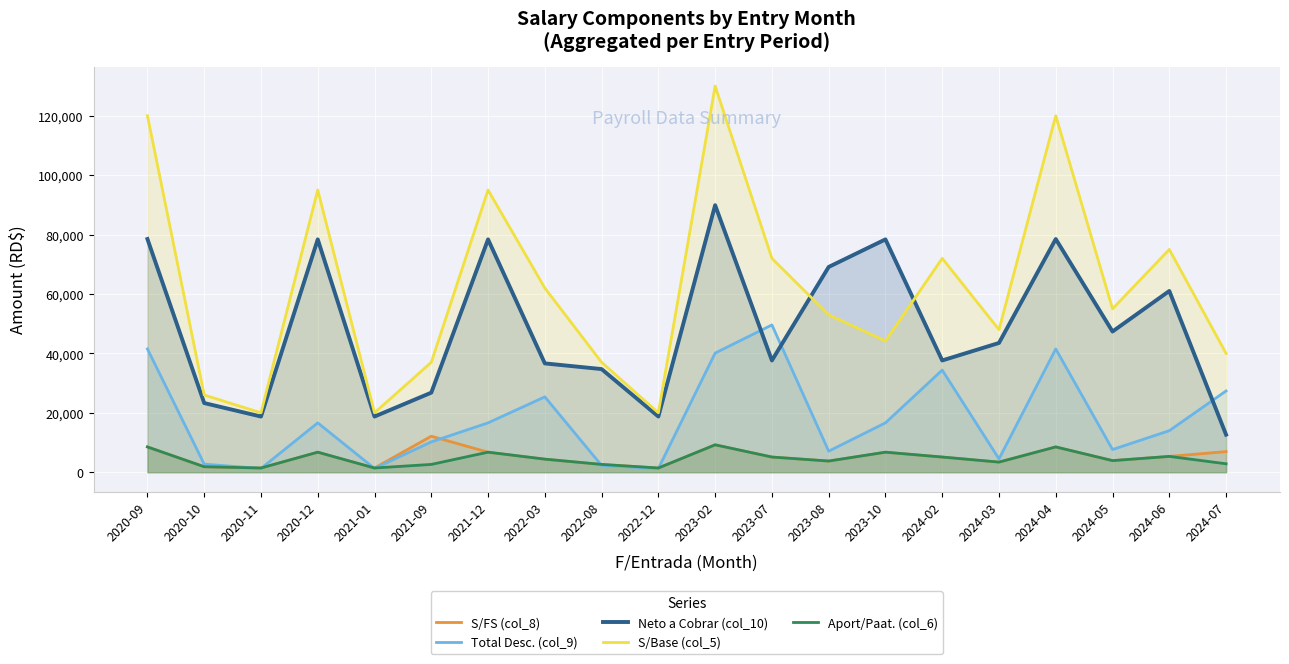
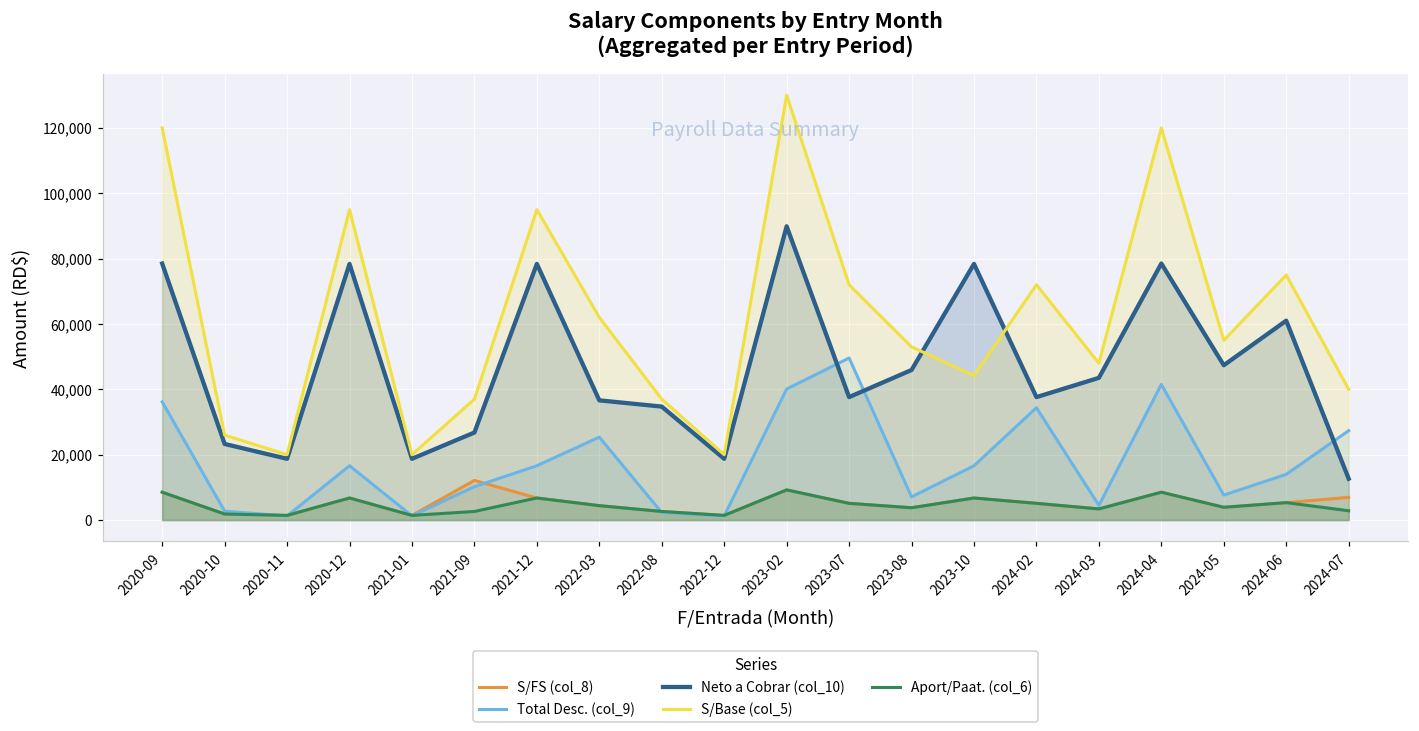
  {
    "S/FS (col_8)": {
      "2021-09": "12,000",
      "2024-07": "7,000"
    },
    "Total Desc. (col_9)": {
-     "2020-09": "42,000",
+     "2020-09": "36,000",
      "2020-10": "3,000",
      "2020-12": "17,000",
      "2021-09": "10,000",
      "2021-12": "17,000",
      "2022-03": "25,000",
      "2023-02": "40,000",
      "2023-07": "50,000",
      "2023-08": "7,000",
      "2023-10": "17,000",
      "2024-02": "34,000",
      "2024-03": "4,000",
      "2024-04": "42,000",
      "2024-05": "8,000",
      "2024-06": "14,000",
      "2024-07": "27,000"
    },
    "Neto a Cobrar (col_10)": {
      "2020-09": "78,000",
      "2020-10": "23,000",
      "2020-11": "19,000",
      "2020-12": "78,000",
      "2021-01": "19,000",
      "2021-09": "27,000",
      "2021-12": "78,000",
      "2022-03": "37,000",
      "2022-08": "35,000",
      "2022-12": "19,000",
      "2023-02": "90,000",
      "2023-07": "38,000",
-     "2023-08": "69,000",
+     "2023-08": "46,000",
      "2023-10": "78,000",
      "2024-02": "38,000",
      "2024-03": "44,000",
      "2024-04": "78,000",
      "2024-05": "47,000",
      "2024-06": "61,000",
      "2024-07": "13,000"
    },
    "S/Base (col_5)": {
      "2020-09": "120,000",
      "2020-10": "26,000",
      "2020-11": "20,000",
      "2020-12": "95,000",
      "2021-01": "20,000",
      "2021-09": "37,000",
      "2021-12": "95,000",
      "2022-03": "62,000",
      "2022-08": "37,000",
      "2022-12": "20,000",
      "2023-02": "130,000",
      "2023-07": "72,000",
      "2023-08": "53,000",
      "2023-10": "44,000",
      "2024-02": "72,000",
      "2024-03": "48,000",
      "2024-04": "120,000",
      "2024-05": "55,000",
      "2024-06": "75,000",
      "2024-07": "40,000"
    },
    "Aport/Paat. (col_6)": {
      "2021-09": "3,000",
      "2024-07": "3,000"
    }
  }
